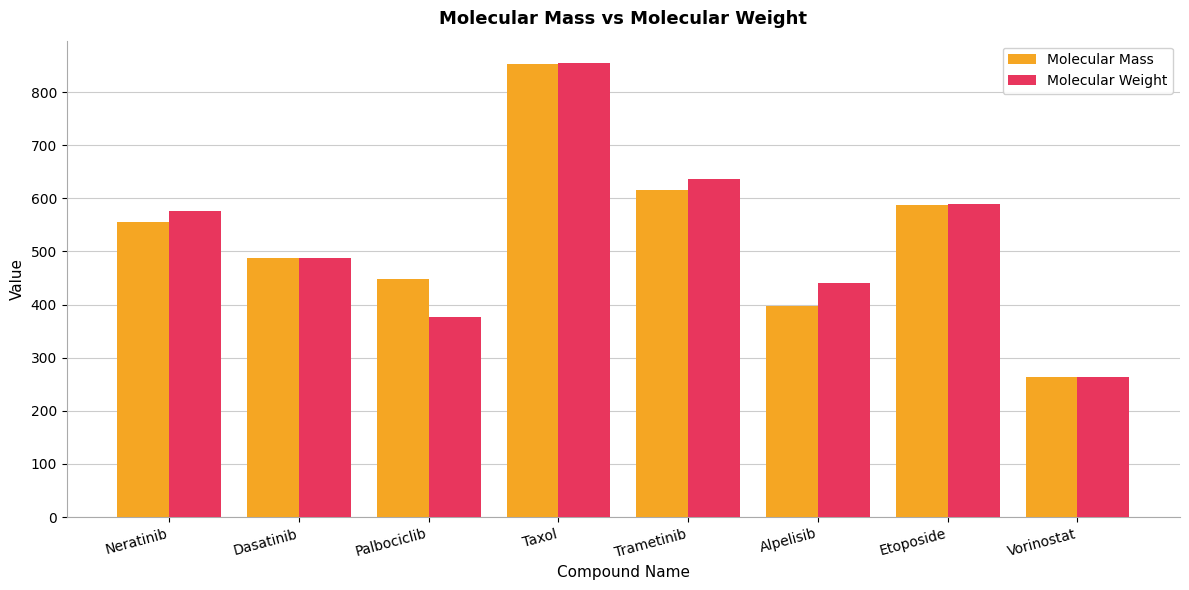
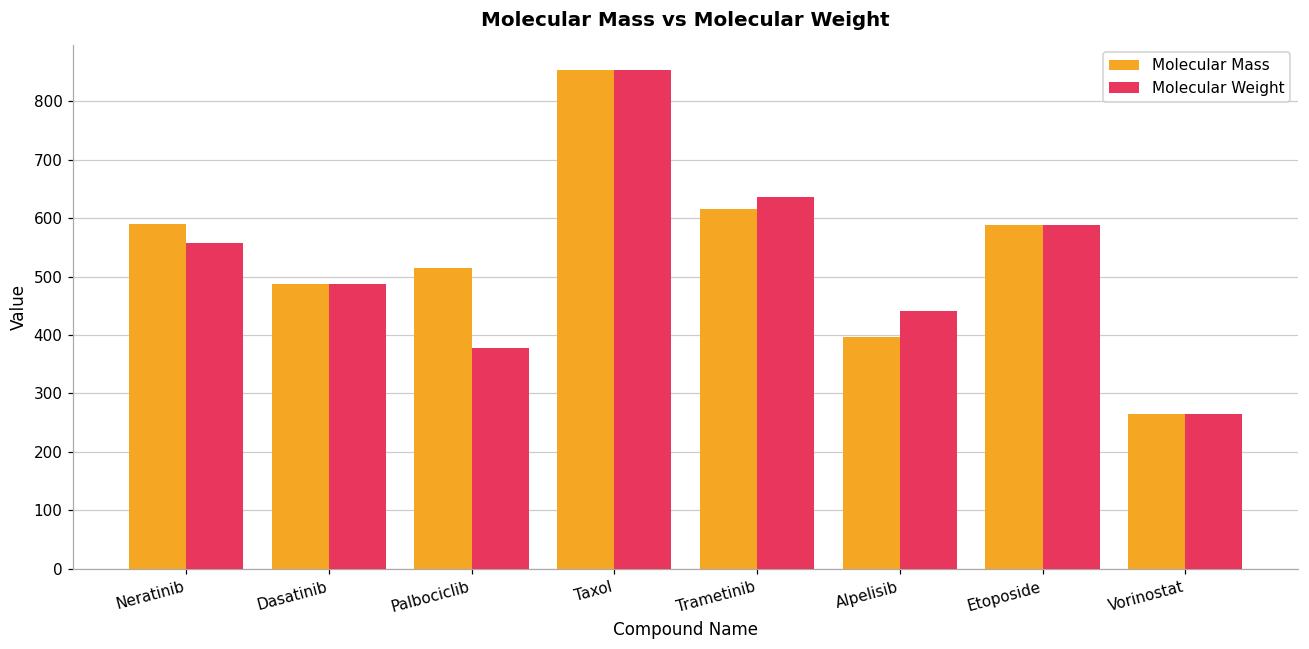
  {
    "Molecular Mass": {
-     "Neratinib": 560,
+     "Neratinib": 590,
      "Dasatinib": 490,
-     "Palbociclib": 450,
+     "Palbociclib": 510,
      "Taxol": 850,
      "Trametinib": 620,
      "Alpelisib": 400,
      "Etoposide": 590,
      "Vorinostat": 260
    },
    "Molecular Weight": {
-     "Neratinib": 580,
+     "Neratinib": 560,
      "Dasatinib": 490,
      "Palbociclib": 380,
      "Taxol": 850,
      "Trametinib": 640,
      "Alpelisib": 440,
      "Etoposide": 590,
      "Vorinostat": 260
    }
  }
